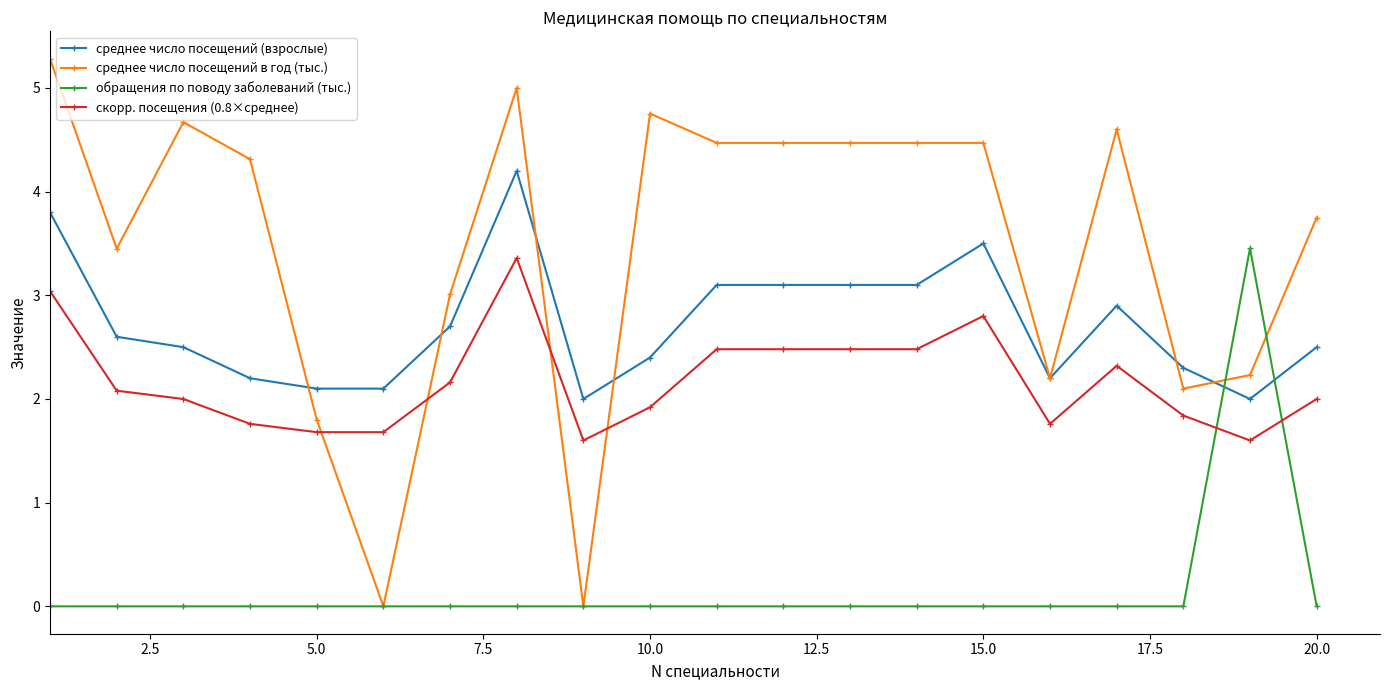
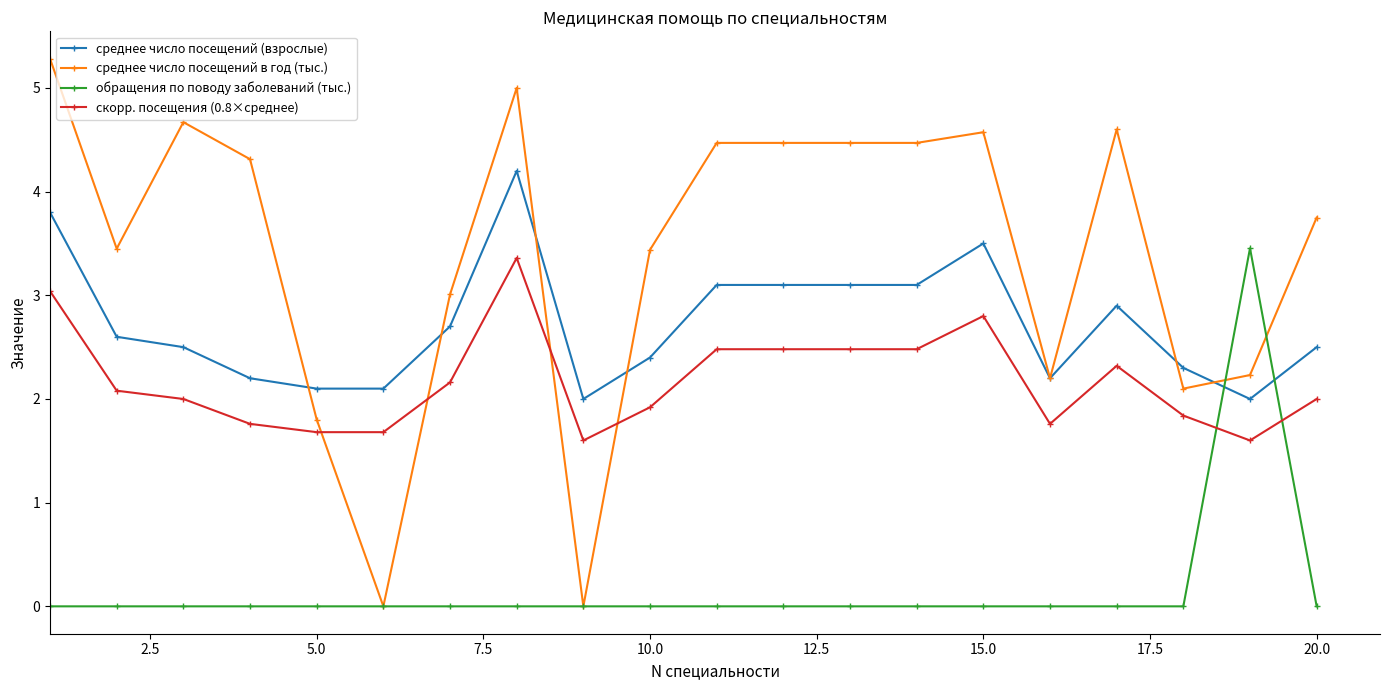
  {
    "среднее число посещений (взрослые)": {
      "5.0": 2.10,
      "10.0": 2.40,
      "15.0": 3.50,
      "20.0": 2.50
    },
    "среднее число посещений в год (тыс.)": {
      "5.0": 1.80,
-     "10.0": 4.75,
-     "15.0": 4.47,
+     "10.0": 3.44,
+     "15.0": 4.57,
      "20.0": 3.75
    },
    "обращения по поводу заболеваний (тыс.)": {
      "5.0": 0.00,
      "10.0": 0.00,
      "15.0": 0.00,
      "20.0": 0.00
    },
    "скорр. посещения (0.8×среднее)": {
      "5.0": 1.68,
      "10.0": 1.92,
      "15.0": 2.80,
      "20.0": 2.00
    }
  }
